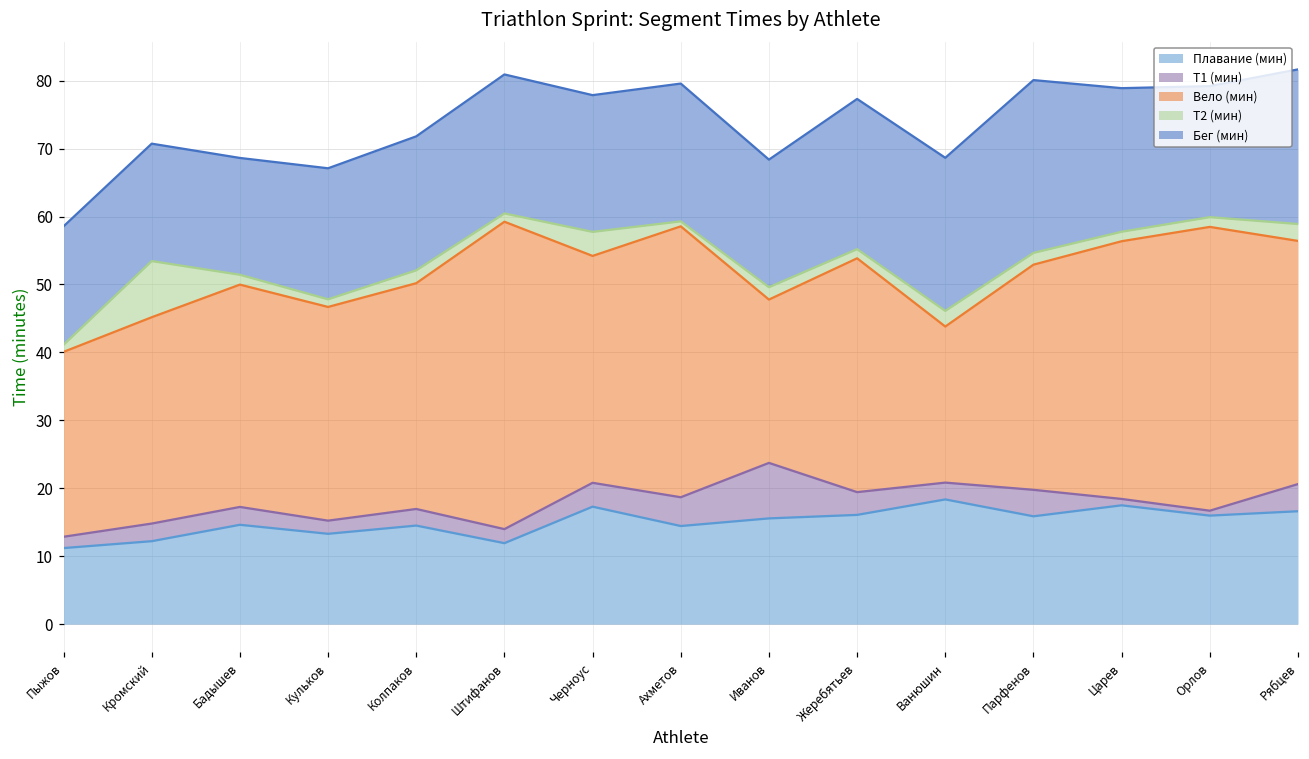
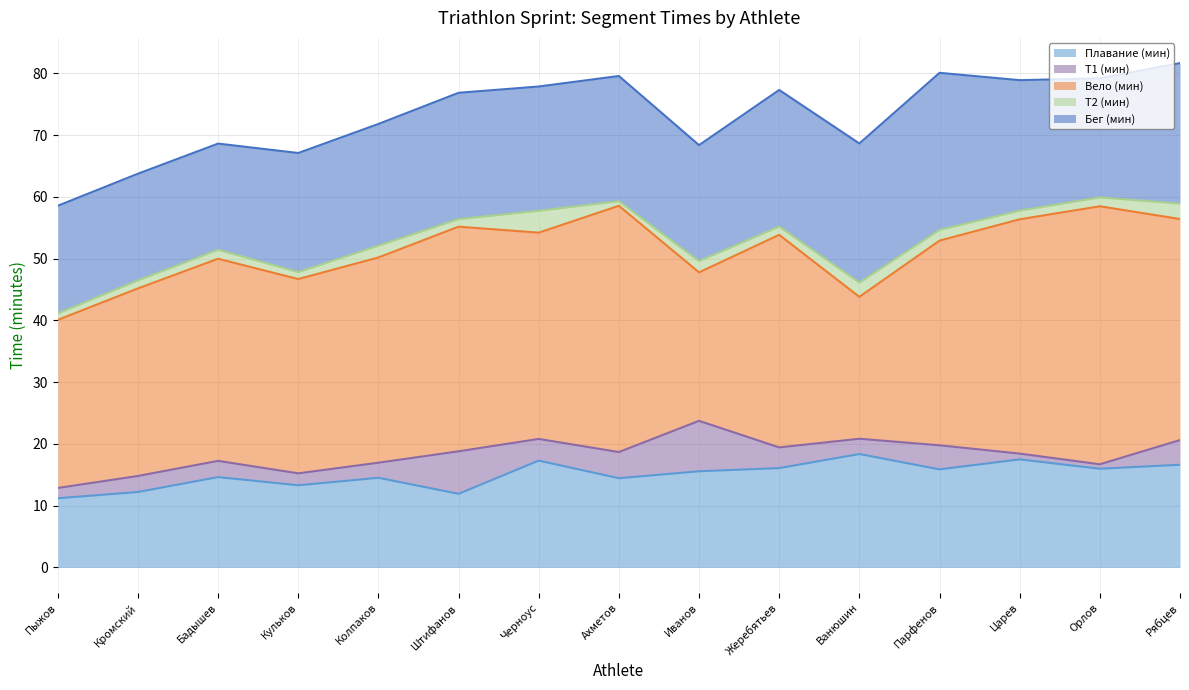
  {
    "Т1 (мин)": {
      "Пыжов": 2,
      "Кромский": 3,
      "Бадышев": 3,
      "Кульков": 2,
      "Колпаков": 2,
-     "Штифанов": 2,
+     "Штифанов": 7,
      "Черноус": 4,
      "Ахметов": 4,
      "Иванов": 8,
      "Жеребятьев": 3,
      "Ванюшин": 2,
      "Парфенов": 4,
      "Царев": 1,
      "Орлов": 1,
      "Рябцев": 4
    },
    "Вело (мин)": {
      "Пыжов": 27,
      "Кромский": 30,
      "Бадышев": 33,
      "Кульков": 31,
      "Колпаков": 33,
-     "Штифанов": 45,
+     "Штифанов": 36,
      "Черноус": 33,
      "Ахметов": 40,
      "Иванов": 24,
      "Жеребятьев": 34,
      "Ванюшин": 23,
      "Парфенов": 33,
      "Царев": 38,
      "Орлов": 42,
      "Рябцев": 36
    },
    "Т2 (мин)": {
      "Пыжов": 1,
-     "Кромский": 8,
+     "Кромский": 1,
      "Бадышев": 1,
      "Кульков": 1,
      "Колпаков": 2,
      "Штифанов": 1,
      "Черноус": 4,
      "Ахметов": 1,
      "Иванов": 2,
      "Жеребятьев": 1,
      "Ванюшин": 2,
      "Парфенов": 2,
      "Царев": 1,
      "Орлов": 1,
      "Рябцев": 2
    }
  }
